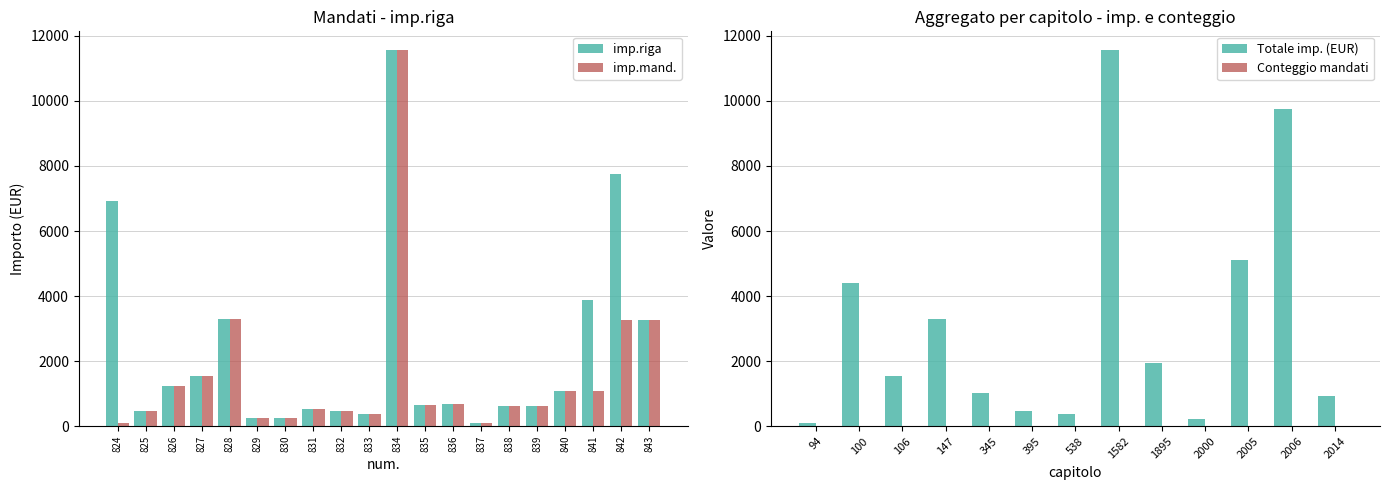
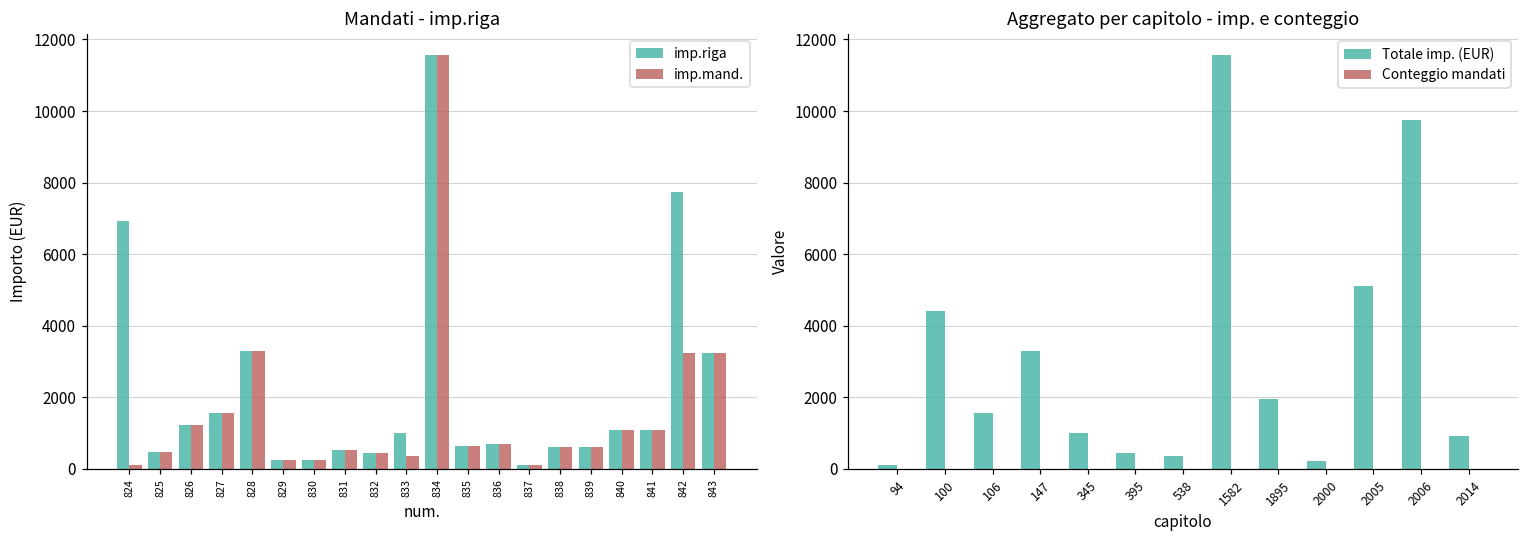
  {
    "Mandati - imp.riga": {
      "imp.riga": {
        "824": 6900,
        "825": 500,
        "826": 1200,
        "827": 1500,
        "828": 3300,
        "829": 200,
        "830": 200,
        "831": 500,
        "832": 500,
-       "833": 400,
+       "833": 1000,
        "834": 11600,
        "835": 600,
        "836": 700,
        "837": 100,
        "838": 600,
        "839": 600,
        "840": 1100,
-       "841": 3900,
+       "841": 1100,
        "842": 7700,
        "843": 3200
      },
      "imp.mand.": {
        "824": 100,
        "825": 500,
        "826": 1200,
        "827": 1500,
        "828": 3300,
        "829": 200,
        "830": 200,
        "831": 500,
        "832": 500,
        "833": 400,
        "834": 11600,
        "835": 600,
        "836": 700,
        "837": 100,
        "838": 600,
        "839": 600,
        "840": 1100,
        "841": 1100,
        "842": 3200,
        "843": 3200
      }
    },
    "Aggregato per capitolo - imp. e conteggio": {
      "Totale imp. (EUR)": {
        "94": 100,
        "100": 4400,
        "106": 1500,
        "147": 3300,
        "345": 1000,
        "395": 500,
        "538": 400,
        "1582": 11600,
        "1895": 2000,
        "2000": 200,
        "2005": 5100,
        "2006": 9700,
        "2014": 900
      }
    }
  }
